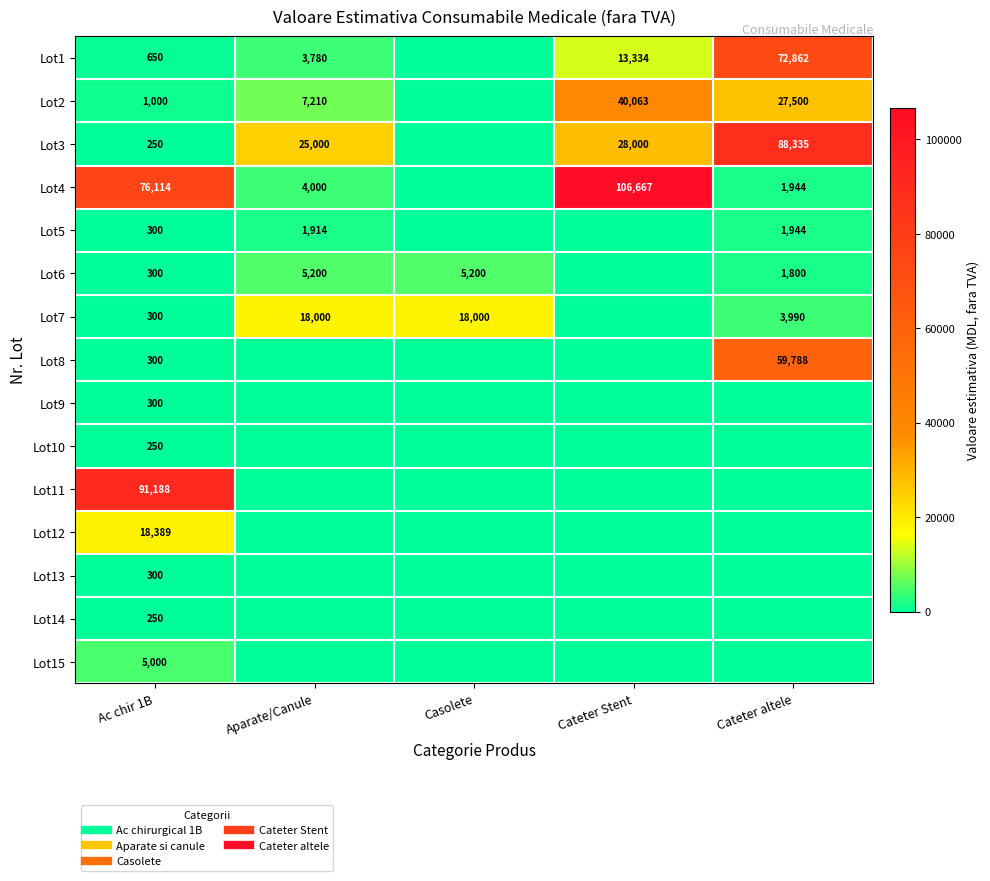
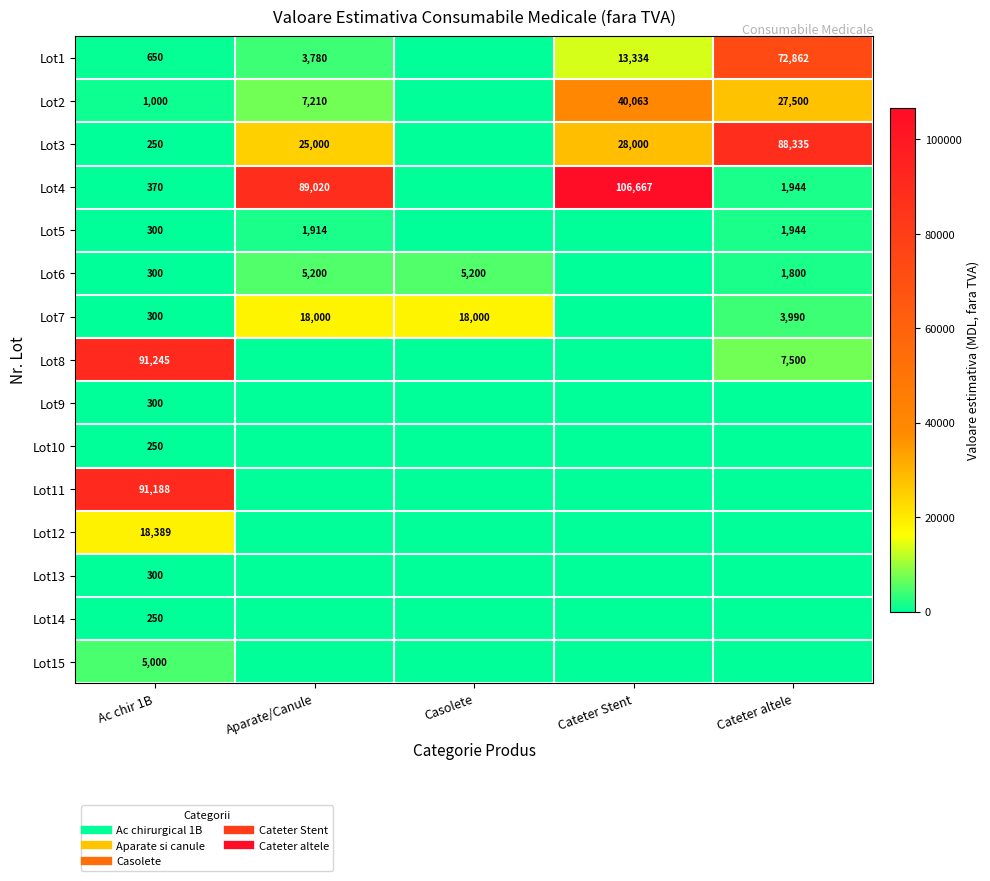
  {
    "Lot1": {
      "Ac chir 1B": "650",
      "Aparate/Canule": "3,780",
      "Cateter Stent": "13,334",
      "Cateter altele": "72,862"
    },
    "Lot2": {
      "Ac chir 1B": "1,000",
      "Aparate/Canule": "7,210",
      "Cateter Stent": "40,063",
      "Cateter altele": "27,500"
    },
    "Lot3": {
      "Ac chir 1B": "250",
      "Aparate/Canule": "25,000",
      "Cateter Stent": "28,000",
      "Cateter altele": "88,335"
    },
    "Lot4": {
-     "Ac chir 1B": "76,114",
-     "Aparate/Canule": "4,000",
+     "Ac chir 1B": "370",
+     "Aparate/Canule": "89,020",
      "Cateter Stent": "106,667",
      "Cateter altele": "1,944"
    },
    "Lot5": {
      "Ac chir 1B": "300",
      "Aparate/Canule": "1,914",
      "Cateter altele": "1,944"
    },
    "Lot6": {
      "Ac chir 1B": "300",
      "Aparate/Canule": "5,200",
      "Casolete": "5,200",
      "Cateter altele": "1,800"
    },
    "Lot7": {
      "Ac chir 1B": "300",
      "Aparate/Canule": "18,000",
      "Casolete": "18,000",
      "Cateter altele": "3,990"
    },
    "Lot8": {
-     "Ac chir 1B": "300",
-     "Cateter altele": "59,788"
+     "Ac chir 1B": "91,245",
+     "Cateter altele": "7,500"
    },
    "Lot9": {
      "Ac chir 1B": "300"
    },
    "Lot10": {
      "Ac chir 1B": "250"
    },
    "Lot11": {
      "Ac chir 1B": "91,188"
    },
    "Lot12": {
      "Ac chir 1B": "18,389"
    },
    "Lot13": {
      "Ac chir 1B": "300"
    },
    "Lot14": {
      "Ac chir 1B": "250"
    },
    "Lot15": {
      "Ac chir 1B": "5,000"
    }
  }
